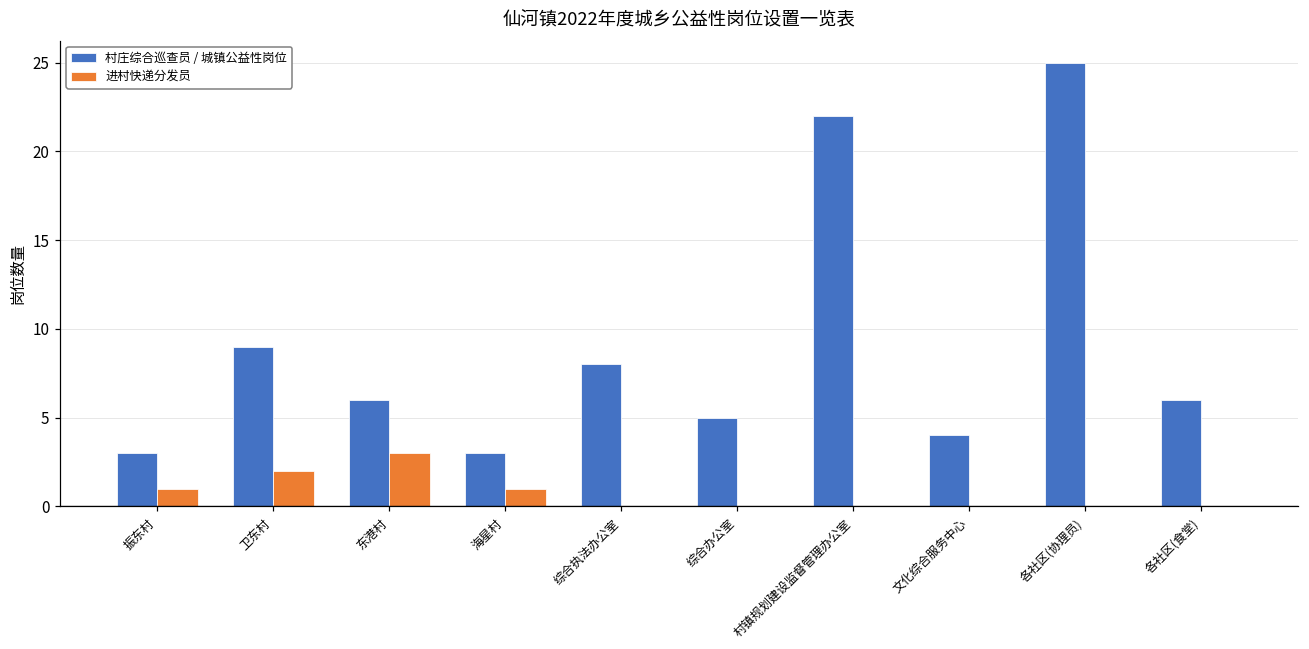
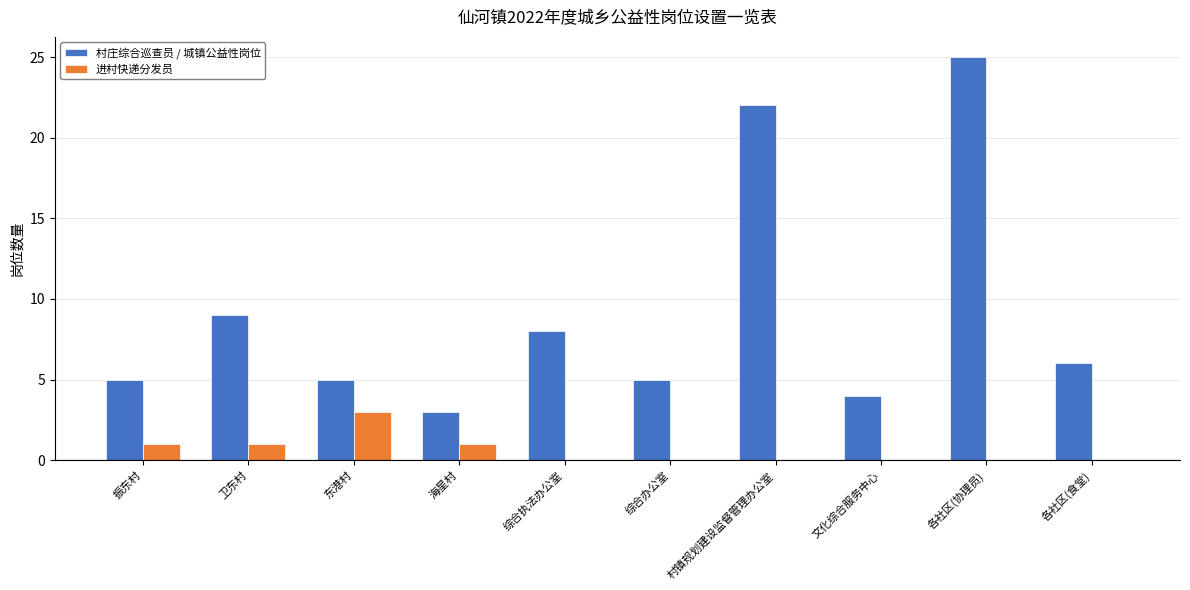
  {
    "村庄综合巡查员 / 城镇公益性岗位": {
-     "振东村": 3,
+     "振东村": 5,
      "卫东村": 9,
-     "东港村": 6,
+     "东港村": 5,
      "海星村": 3,
      "综合执法办公室": 8,
      "综合办公室": 5,
      "村镇规划建设监督管理办公室": 22,
      "文化综合服务中心": 4,
      "各社区(协理员)": 25,
      "各社区(食堂)": 6
    },
    "进村快递分发员": {
      "振东村": 1,
-     "卫东村": 2,
+     "卫东村": 1,
      "东港村": 3,
      "海星村": 1,
      "综合执法办公室": 0,
      "综合办公室": 0,
      "村镇规划建设监督管理办公室": 0,
      "文化综合服务中心": 0,
      "各社区(协理员)": 0,
      "各社区(食堂)": 0
    }
  }
